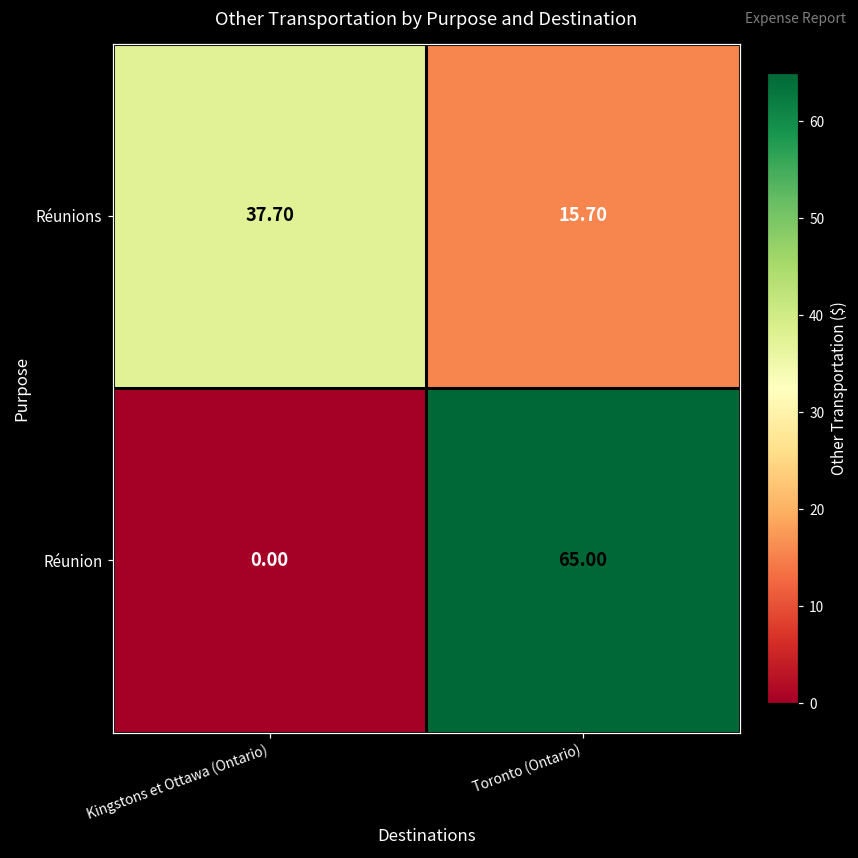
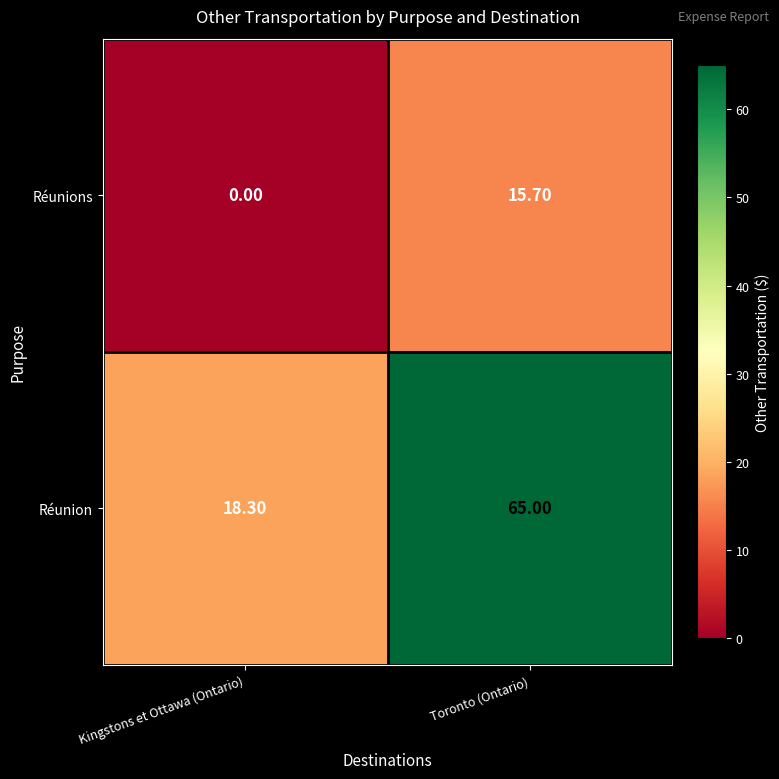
  {
    "Réunions": {
-     "Kingstons et Ottawa (Ontario)": 37.70,
+     "Kingstons et Ottawa (Ontario)": 0.00,
      "Toronto (Ontario)": 15.70
    },
    "Réunion": {
-     "Kingstons et Ottawa (Ontario)": 0.00,
+     "Kingstons et Ottawa (Ontario)": 18.30,
      "Toronto (Ontario)": 65.00
    }
  }
